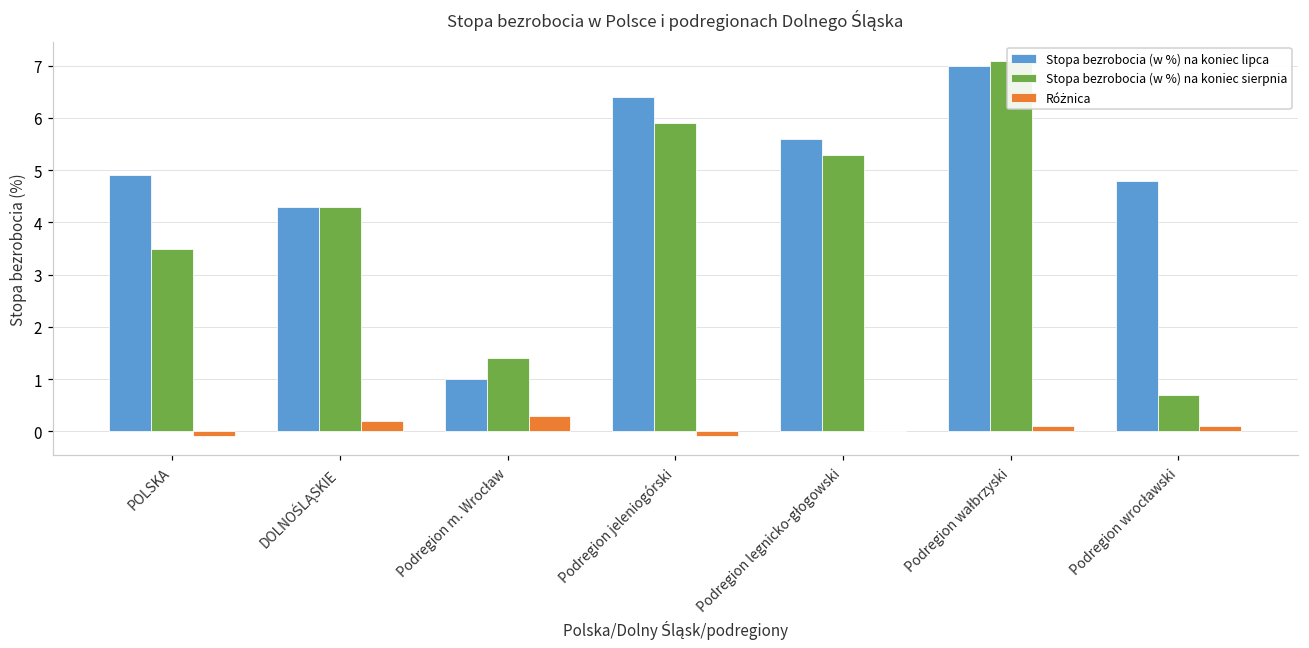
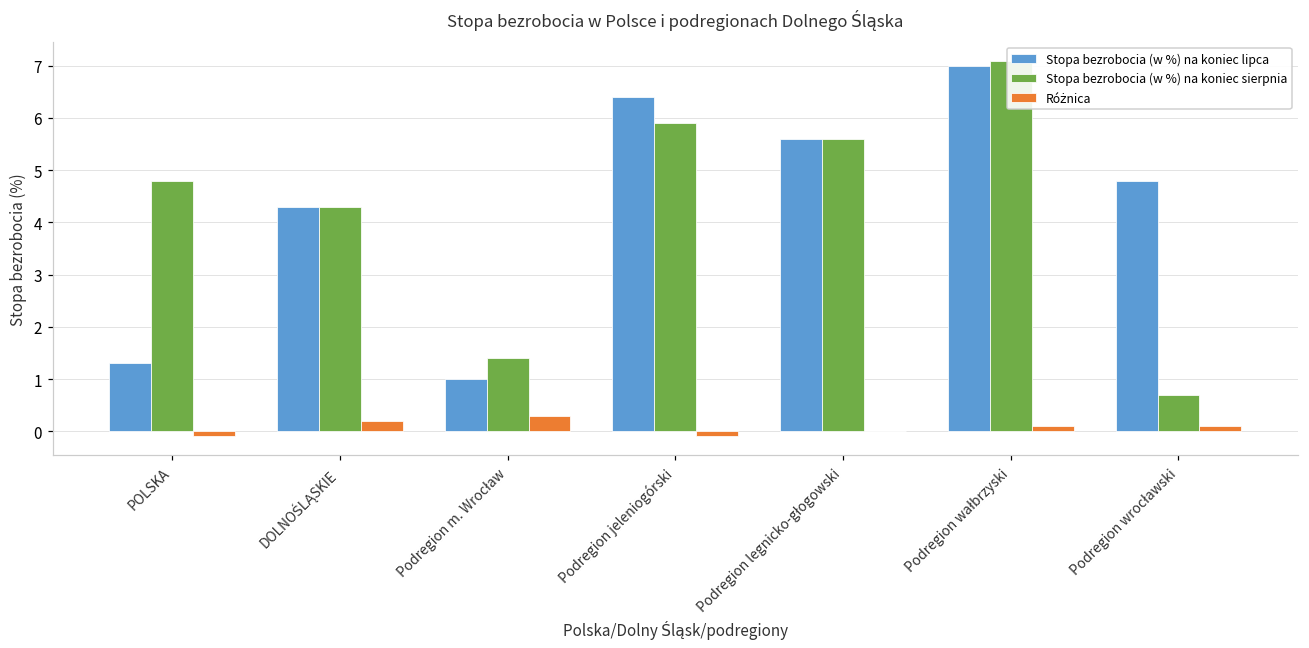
  {
    "Stopa bezrobocia (w %) na koniec lipca": {
-     "POLSKA": 4.9,
+     "POLSKA": 1.3,
      "DOLNOŚLĄSKIE": 4.3,
      "Podregion m. Wrocław": 1.0,
      "Podregion jeleniogórski": 6.4,
      "Podregion legnicko-głogowski": 5.6,
      "Podregion wałbrzyski": 7.0,
      "Podregion wrocławski": 4.8
    },
    "Stopa bezrobocia (w %) na koniec sierpnia": {
-     "POLSKA": 3.5,
+     "POLSKA": 4.8,
      "DOLNOŚLĄSKIE": 4.3,
      "Podregion m. Wrocław": 1.4,
      "Podregion jeleniogórski": 5.9,
-     "Podregion legnicko-głogowski": 5.3,
+     "Podregion legnicko-głogowski": 5.6,
      "Podregion wrocławski": 0.7
    },
    "Różnica": {
      "POLSKA": -0.1,
      "DOLNOŚLĄSKIE": 0.2,
      "Podregion m. Wrocław": 0.3,
      "Podregion jeleniogórski": -0.1,
      "Podregion legnicko-głogowski": 0.0,
      "Podregion wałbrzyski": 0.1,
      "Podregion wrocławski": 0.1
    }
  }
